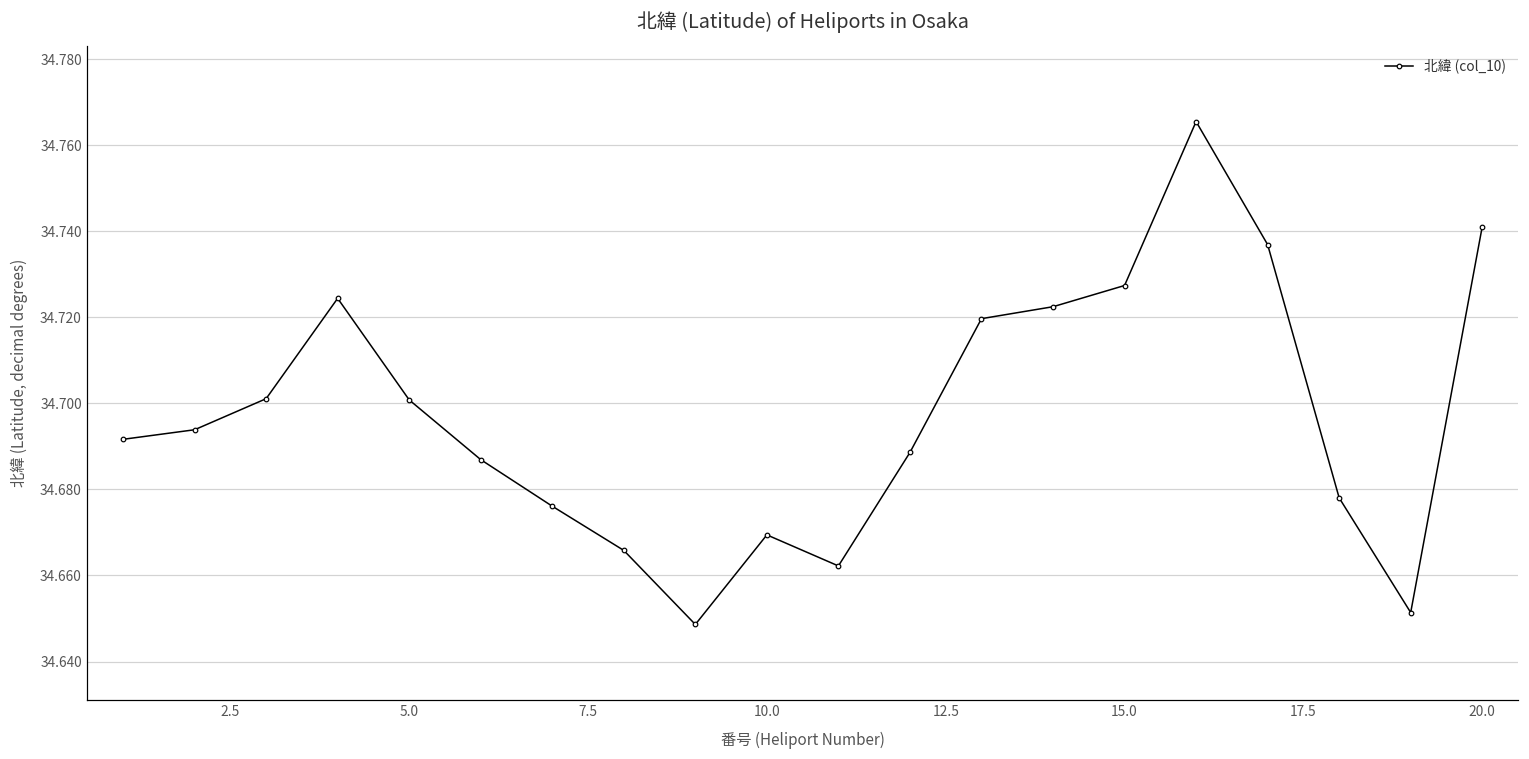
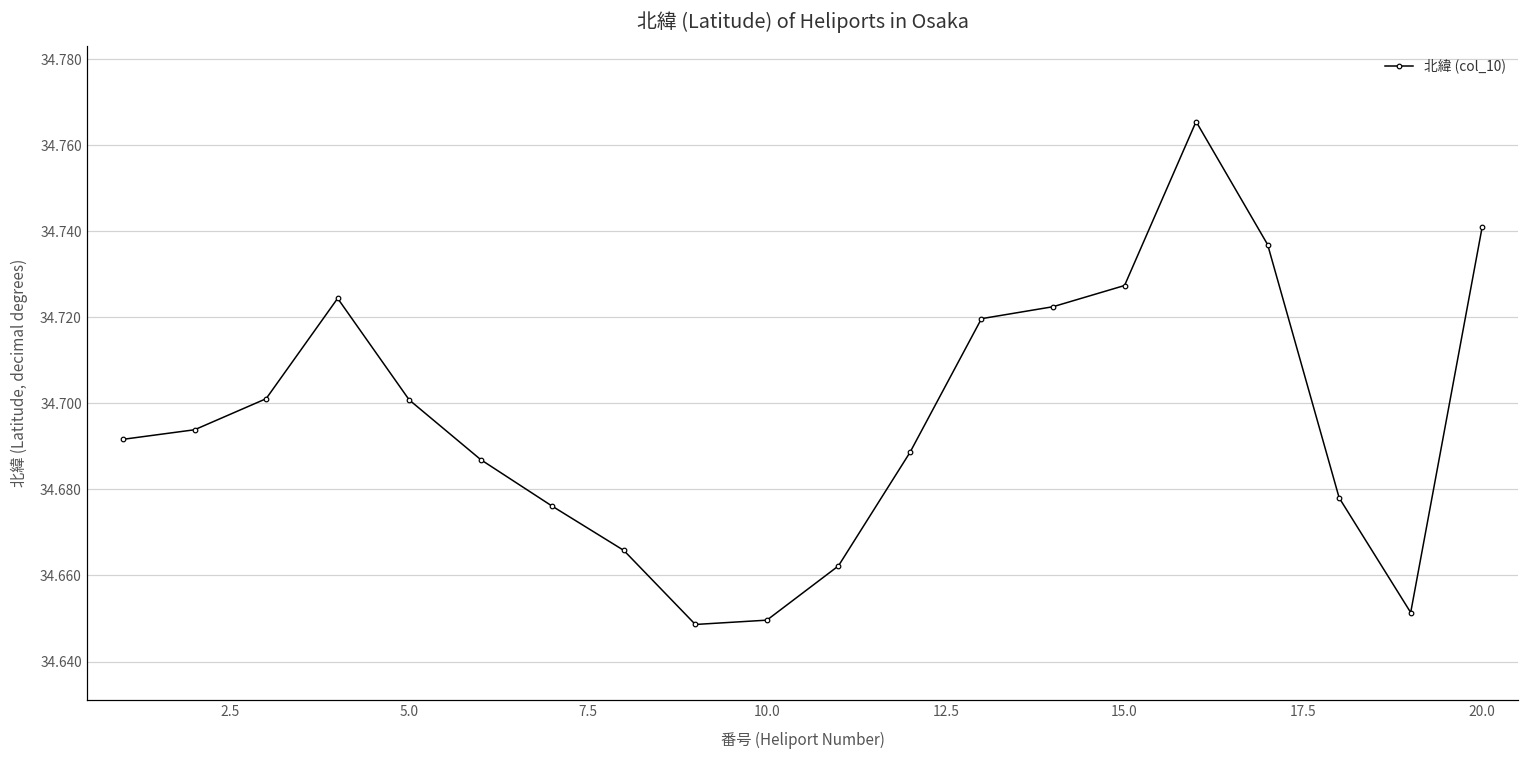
  {
    "5.0": 34.701,
-   "10.0": 34.669,
+   "10.0": 34.650,
    "15.0": 34.727,
    "20.0": 34.741
  }
